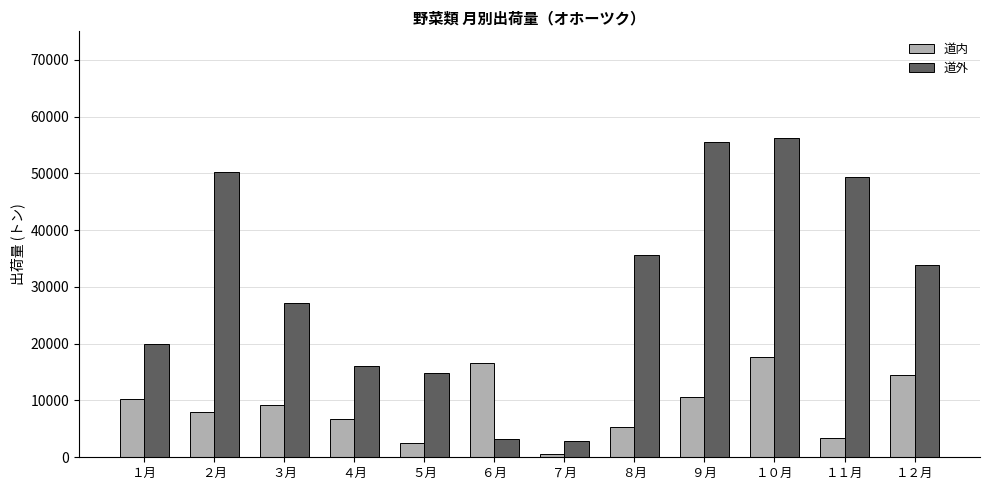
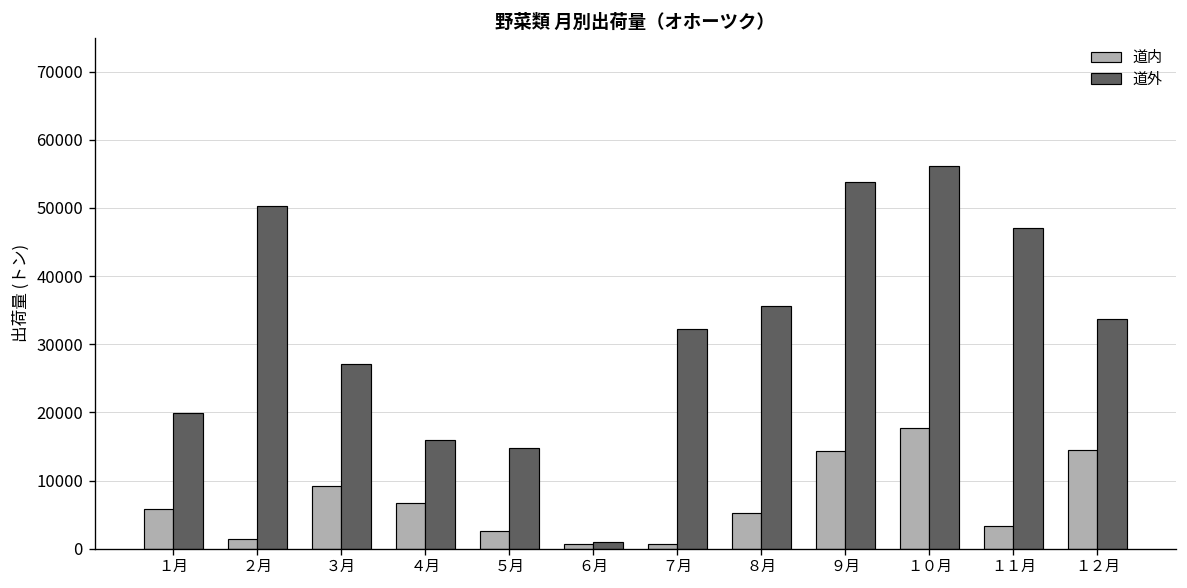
  {
    "道内": {
-     "１月": 10000,
-     "２月": 8000,
+     "１月": 6000,
+     "２月": 1000,
      "３月": 9000,
      "４月": 7000,
      "５月": 3000,
-     "６月": 17000,
+     "６月": 1000,
      "７月": 1000,
      "８月": 5000,
-     "９月": 11000,
+     "９月": 14000,
      "１０月": 18000,
      "１１月": 3000,
      "１２月": 14000
    },
    "道外": {
      "１月": 20000,
      "２月": 50000,
      "３月": 27000,
      "４月": 16000,
      "５月": 15000,
-     "６月": 3000,
-     "７月": 3000,
+     "６月": 1000,
+     "７月": 32000,
      "８月": 36000,
-     "９月": 55000,
+     "９月": 54000,
      "１０月": 56000,
-     "１１月": 49000,
+     "１１月": 47000,
      "１２月": 34000
    }
  }
